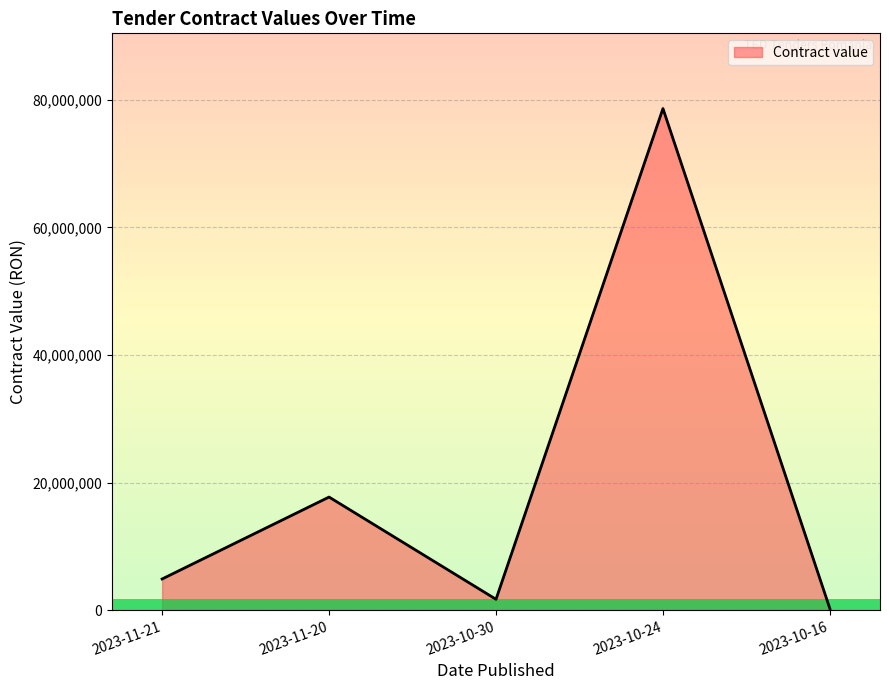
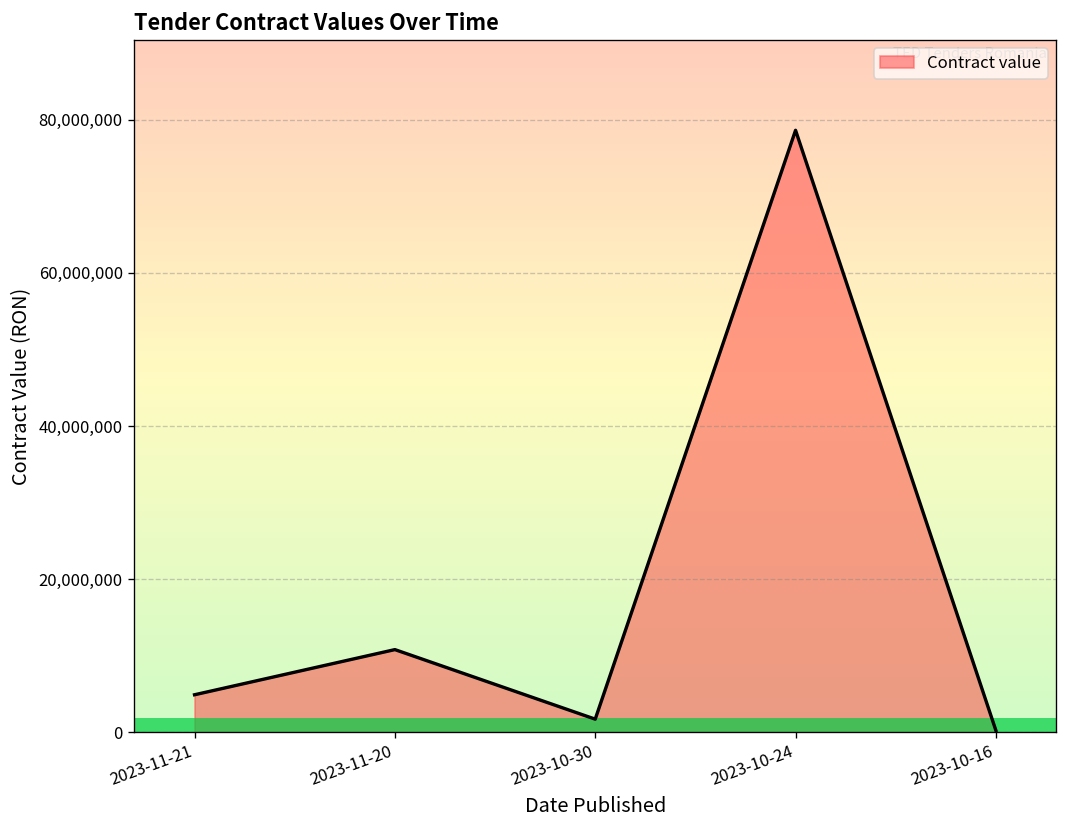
  {
    "2023-11-21": "5,000,000",
-   "2023-11-20": "18,000,000",
+   "2023-11-20": "11,000,000",
    "2023-10-24": "79,000,000"
  }
